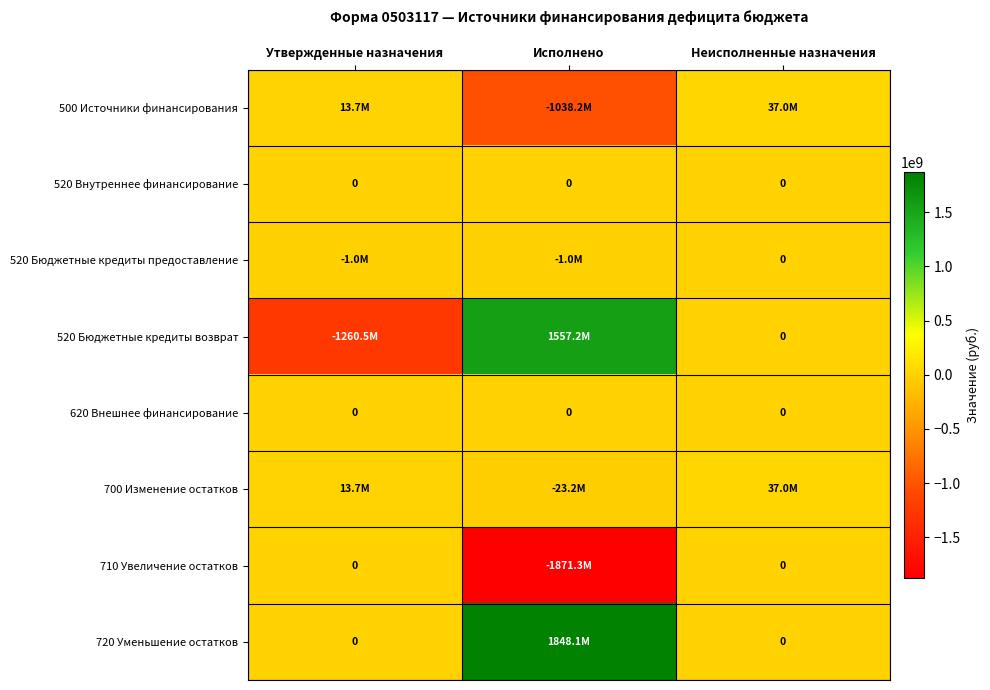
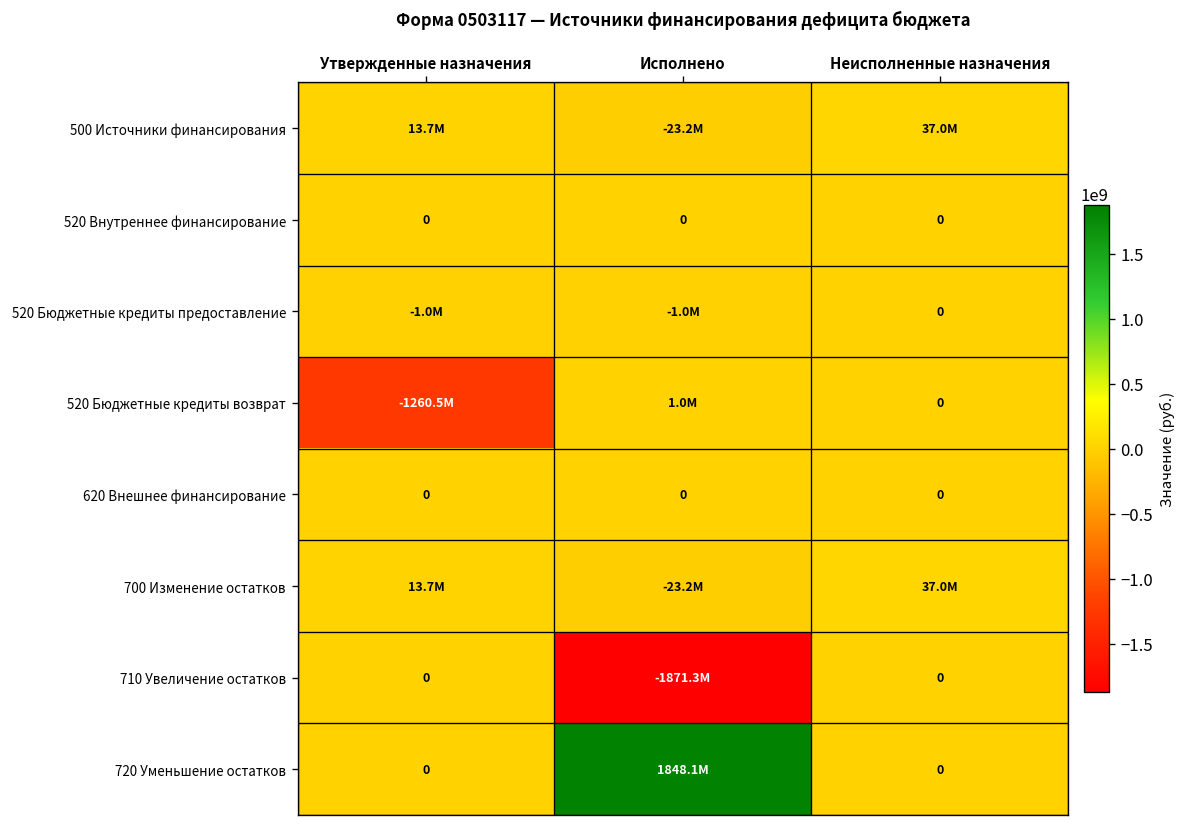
  {
    "500 Источники финансирования": {
      "Утвержденные назначения": "13.7M",
-     "Исполнено": "-1038.2M",
+     "Исполнено": "-23.2M",
      "Неисполненные назначения": "37.0M"
    },
    "520 Внутреннее финансирование": {
      "Утвержденные назначения": "0",
      "Исполнено": "0",
      "Неисполненные назначения": "0"
    },
    "520 Бюджетные кредиты предоставление": {
      "Утвержденные назначения": "-1.0M",
      "Исполнено": "-1.0M",
      "Неисполненные назначения": "0"
    },
    "520 Бюджетные кредиты возврат": {
      "Утвержденные назначения": "-1260.5M",
-     "Исполнено": "1557.2M",
+     "Исполнено": "1.0M",
      "Неисполненные назначения": "0"
    },
    "620 Внешнее финансирование": {
      "Утвержденные назначения": "0",
      "Исполнено": "0",
      "Неисполненные назначения": "0"
    },
    "700 Изменение остатков": {
      "Утвержденные назначения": "13.7M",
      "Исполнено": "-23.2M",
      "Неисполненные назначения": "37.0M"
    },
    "710 Увеличение остатков": {
      "Утвержденные назначения": "0",
      "Исполнено": "-1871.3M",
      "Неисполненные назначения": "0"
    },
    "720 Уменьшение остатков": {
      "Утвержденные назначения": "0",
      "Исполнено": "1848.1M",
      "Неисполненные назначения": "0"
    }
  }
